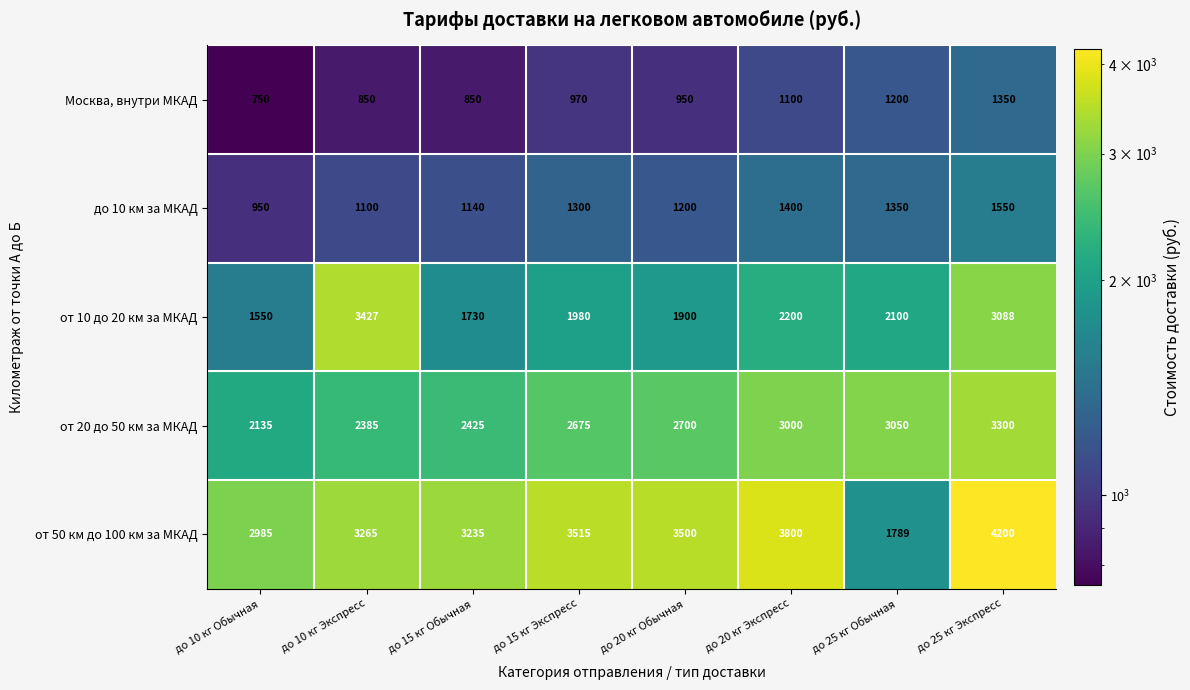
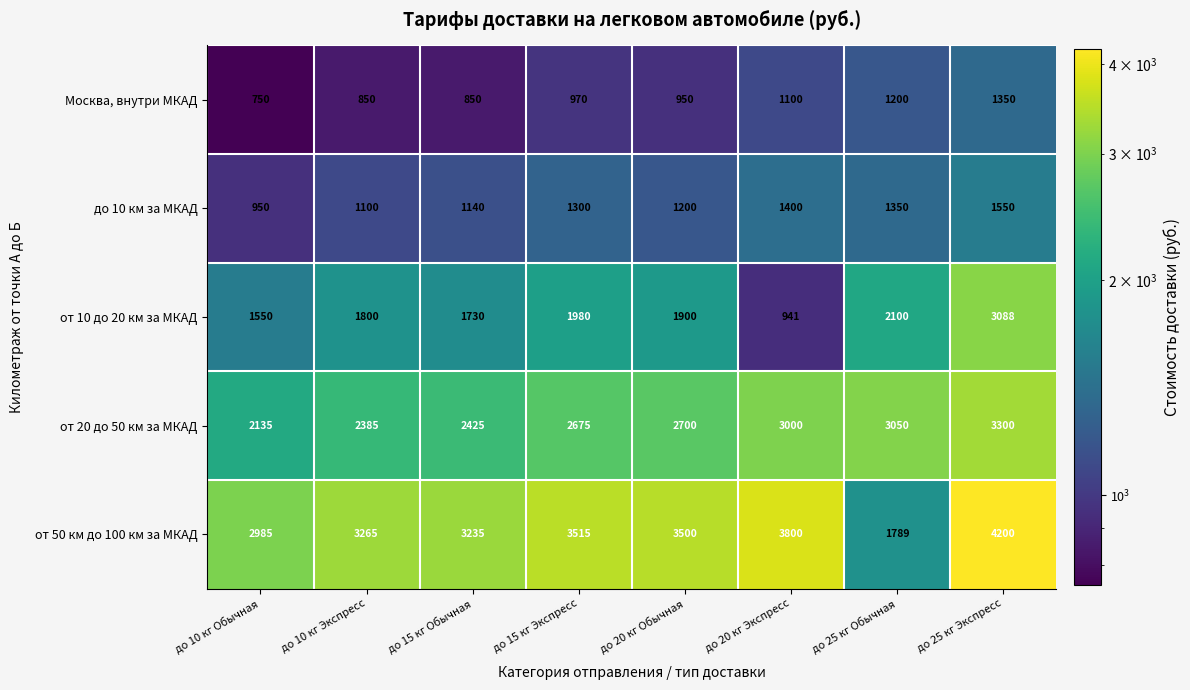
  {
    "Москва, внутри МКАД": {
      "до 10 кг Обычная": 750,
      "до 10 кг Экспресс": 850,
      "до 15 кг Обычная": 850,
      "до 15 кг Экспресс": 970,
      "до 20 кг Обычная": 950,
      "до 20 кг Экспресс": 1100,
      "до 25 кг Обычная": 1200,
      "до 25 кг Экспресс": 1350
    },
    "до 10 км за МКАД": {
      "до 10 кг Обычная": 950,
      "до 10 кг Экспресс": 1100,
      "до 15 кг Обычная": 1140,
      "до 15 кг Экспресс": 1300,
      "до 20 кг Обычная": 1200,
      "до 20 кг Экспресс": 1400,
      "до 25 кг Обычная": 1350,
      "до 25 кг Экспресс": 1550
    },
    "от 10 до 20 км за МКАД": {
      "до 10 кг Обычная": 1550,
-     "до 10 кг Экспресс": 3427,
+     "до 10 кг Экспресс": 1800,
      "до 15 кг Обычная": 1730,
      "до 15 кг Экспресс": 1980,
      "до 20 кг Обычная": 1900,
-     "до 20 кг Экспресс": 2200,
+     "до 20 кг Экспресс": 941,
      "до 25 кг Обычная": 2100,
      "до 25 кг Экспресс": 3088
    },
    "от 20 до 50 км за МКАД": {
      "до 10 кг Обычная": 2135,
      "до 10 кг Экспресс": 2385,
      "до 15 кг Обычная": 2425,
      "до 15 кг Экспресс": 2675,
      "до 20 кг Обычная": 2700,
      "до 20 кг Экспресс": 3000,
      "до 25 кг Обычная": 3050,
      "до 25 кг Экспресс": 3300
    },
    "от 50 км до 100 км за МКАД": {
      "до 10 кг Обычная": 2985,
      "до 10 кг Экспресс": 3265,
      "до 15 кг Обычная": 3235,
      "до 15 кг Экспресс": 3515,
      "до 20 кг Обычная": 3500,
      "до 20 кг Экспресс": 3800,
      "до 25 кг Обычная": 1789,
      "до 25 кг Экспресс": 4200
    }
  }
